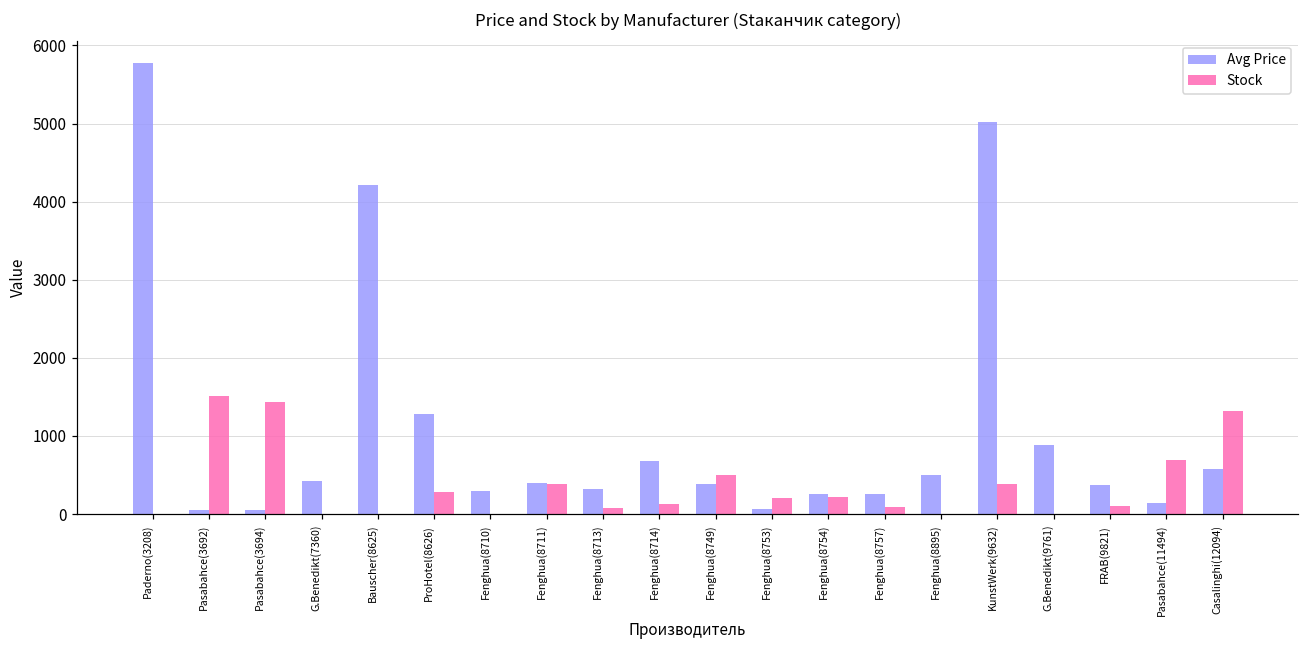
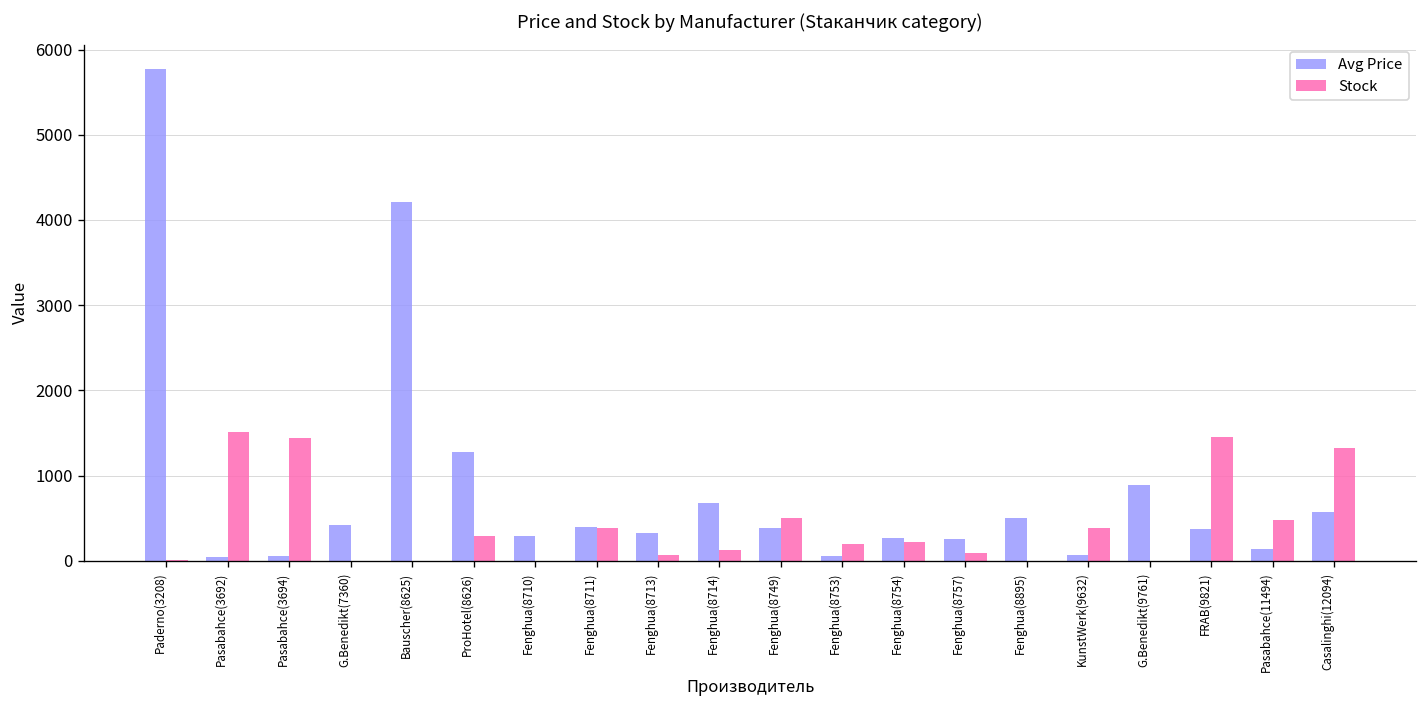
  {
    "Avg Price": {
      "Paderno(3208)": 5800,
      "Pasabahce(3692)": 100,
      "Pasabahce(3694)": 100,
      "G.Benedikt(7360)": 400,
      "Bauscher(8625)": 4200,
      "ProHotel(8626)": 1300,
      "Fenghua(8710)": 300,
      "Fenghua(8711)": 400,
      "Fenghua(8713)": 300,
      "Fenghua(8714)": 700,
      "Fenghua(8749)": 400,
      "Fenghua(8753)": 100,
      "Fenghua(8754)": 300,
      "Fenghua(8757)": 300,
      "Fenghua(8895)": 500,
-     "KunstWerk(9632)": 5000,
+     "KunstWerk(9632)": 100,
      "G.Benedikt(9761)": 900,
      "FRAB(9821)": 400,
      "Pasabahce(11494)": 100,
      "Casalinghi(12094)": 600
    },
    "Stock": {
      "Pasabahce(3692)": 1500,
      "Pasabahce(3694)": 1400,
      "G.Benedikt(7360)": 0,
      "Bauscher(8625)": 0,
      "ProHotel(8626)": 300,
      "Fenghua(8710)": 0,
      "Fenghua(8711)": 400,
      "Fenghua(8713)": 100,
      "Fenghua(8714)": 100,
      "Fenghua(8749)": 500,
      "Fenghua(8753)": 200,
      "Fenghua(8754)": 200,
      "Fenghua(8757)": 100,
      "Fenghua(8895)": 0,
      "KunstWerk(9632)": 400,
      "G.Benedikt(9761)": 0,
-     "FRAB(9821)": 100,
-     "Pasabahce(11494)": 700,
+     "FRAB(9821)": 1500,
+     "Pasabahce(11494)": 500,
      "Casalinghi(12094)": 1300
    }
  }
